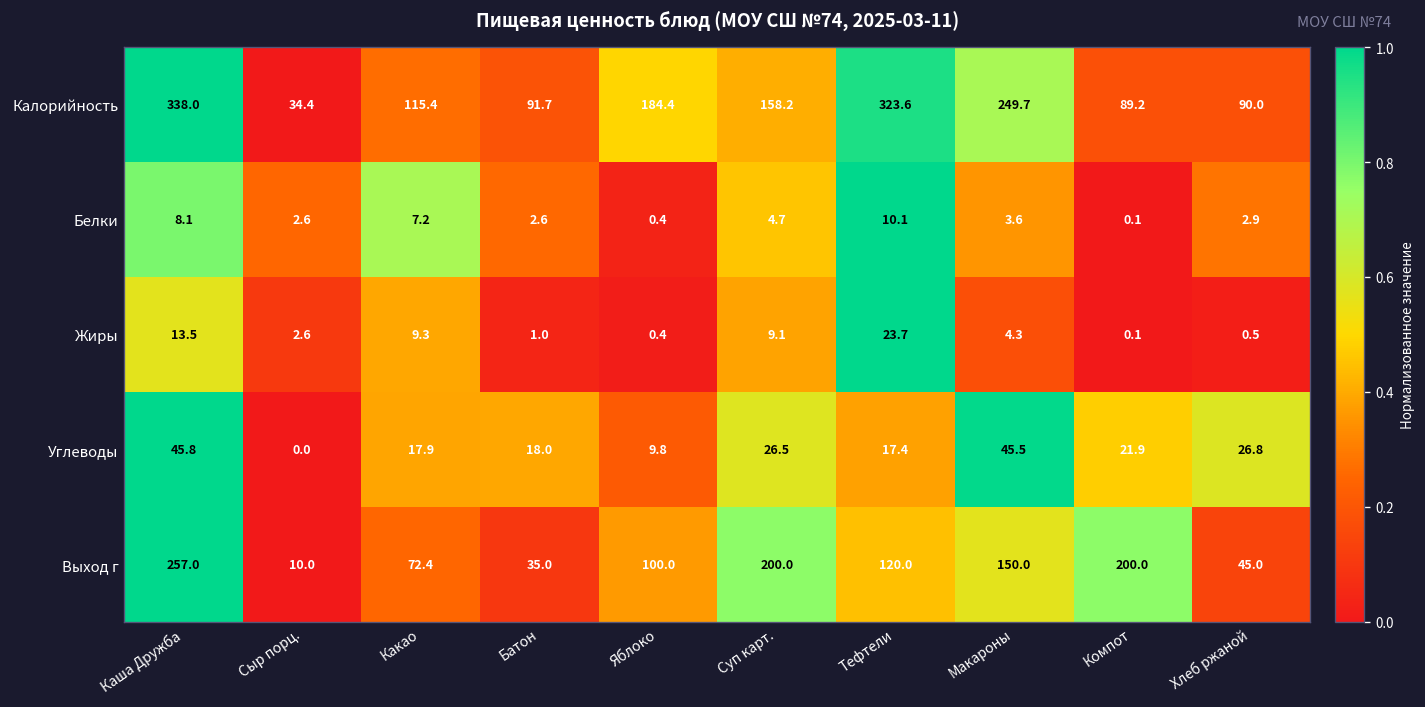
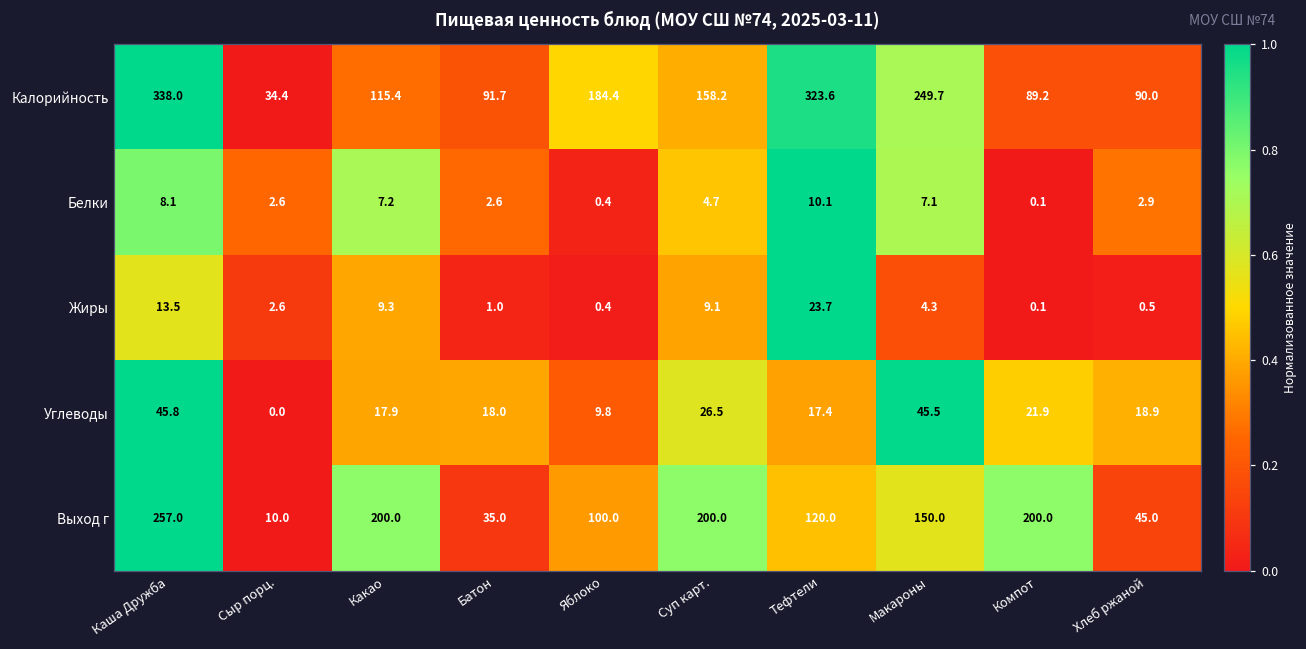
  {
    "Калорийность": {
      "Каша Дружба": 338.0,
      "Сыр порц.": 34.4,
      "Какао": 115.4,
      "Батон": 91.7,
      "Яблоко": 184.4,
      "Суп карт.": 158.2,
      "Тефтели": 323.6,
      "Макароны": 249.7,
      "Компот": 89.2,
      "Хлеб ржаной": 90.0
    },
    "Белки": {
      "Каша Дружба": 8.1,
      "Сыр порц.": 2.6,
      "Какао": 7.2,
      "Батон": 2.6,
      "Яблоко": 0.4,
      "Суп карт.": 4.7,
      "Тефтели": 10.1,
-     "Макароны": 3.6,
+     "Макароны": 7.1,
      "Компот": 0.1,
      "Хлеб ржаной": 2.9
    },
    "Жиры": {
      "Каша Дружба": 13.5,
      "Сыр порц.": 2.6,
      "Какао": 9.3,
      "Батон": 1.0,
      "Яблоко": 0.4,
      "Суп карт.": 9.1,
      "Тефтели": 23.7,
      "Макароны": 4.3,
      "Компот": 0.1,
      "Хлеб ржаной": 0.5
    },
    "Углеводы": {
      "Каша Дружба": 45.8,
      "Сыр порц.": 0.0,
      "Какао": 17.9,
      "Батон": 18.0,
      "Яблоко": 9.8,
      "Суп карт.": 26.5,
      "Тефтели": 17.4,
      "Макароны": 45.5,
      "Компот": 21.9,
-     "Хлеб ржаной": 26.8
+     "Хлеб ржаной": 18.9
    },
    "Выход г": {
      "Каша Дружба": 257.0,
      "Сыр порц.": 10.0,
-     "Какао": 72.4,
+     "Какао": 200.0,
      "Батон": 35.0,
      "Яблоко": 100.0,
      "Суп карт.": 200.0,
      "Тефтели": 120.0,
      "Макароны": 150.0,
      "Компот": 200.0,
      "Хлеб ржаной": 45.0
    }
  }
